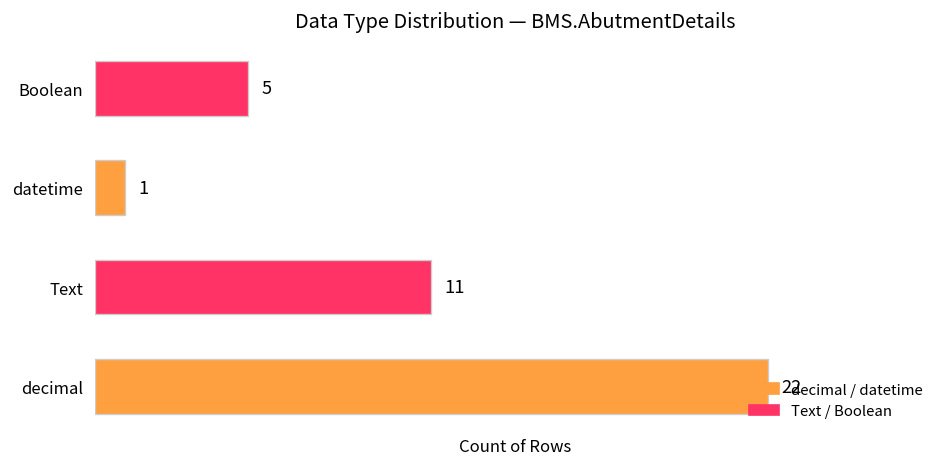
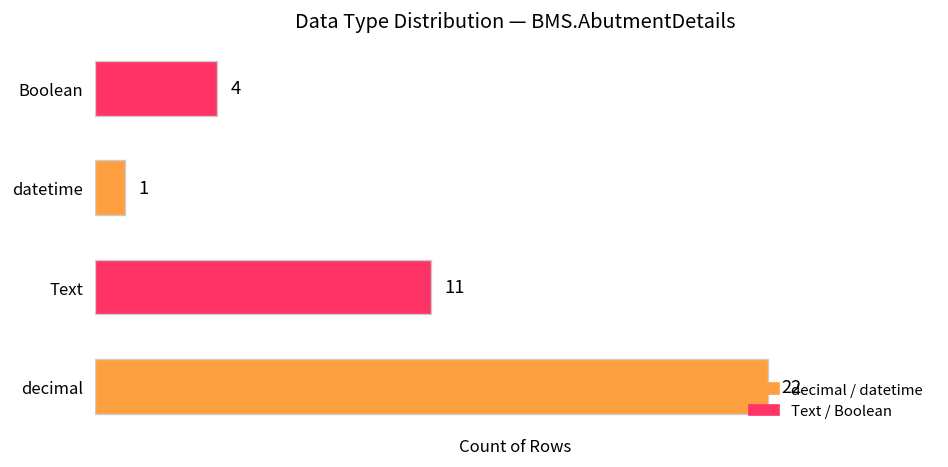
  {
-   "Boolean": 5,
+   "Boolean": 4,
    "datetime": 1,
    "Text": 11,
    "decimal": 22
  }
